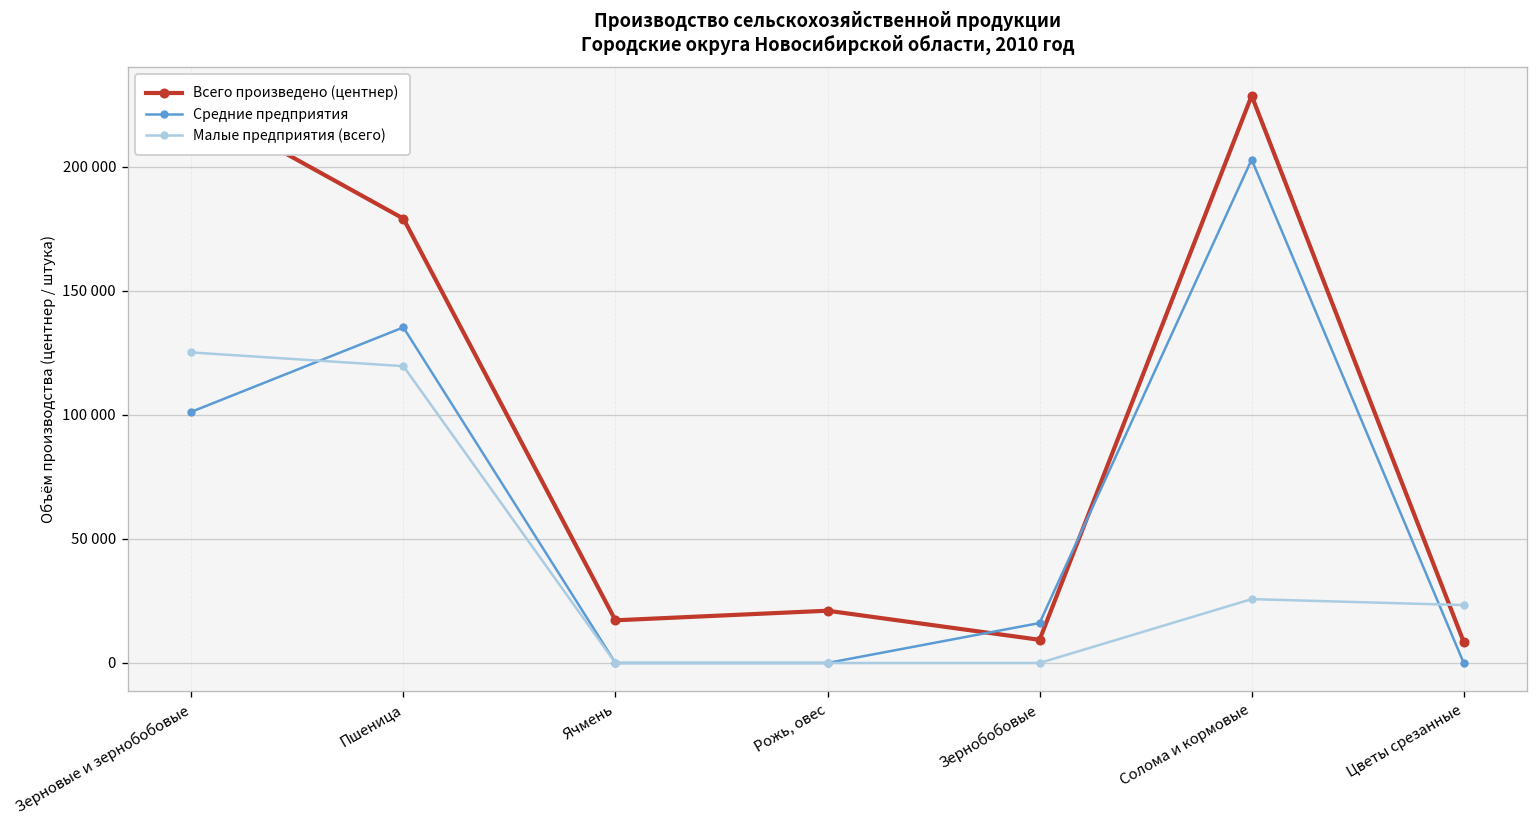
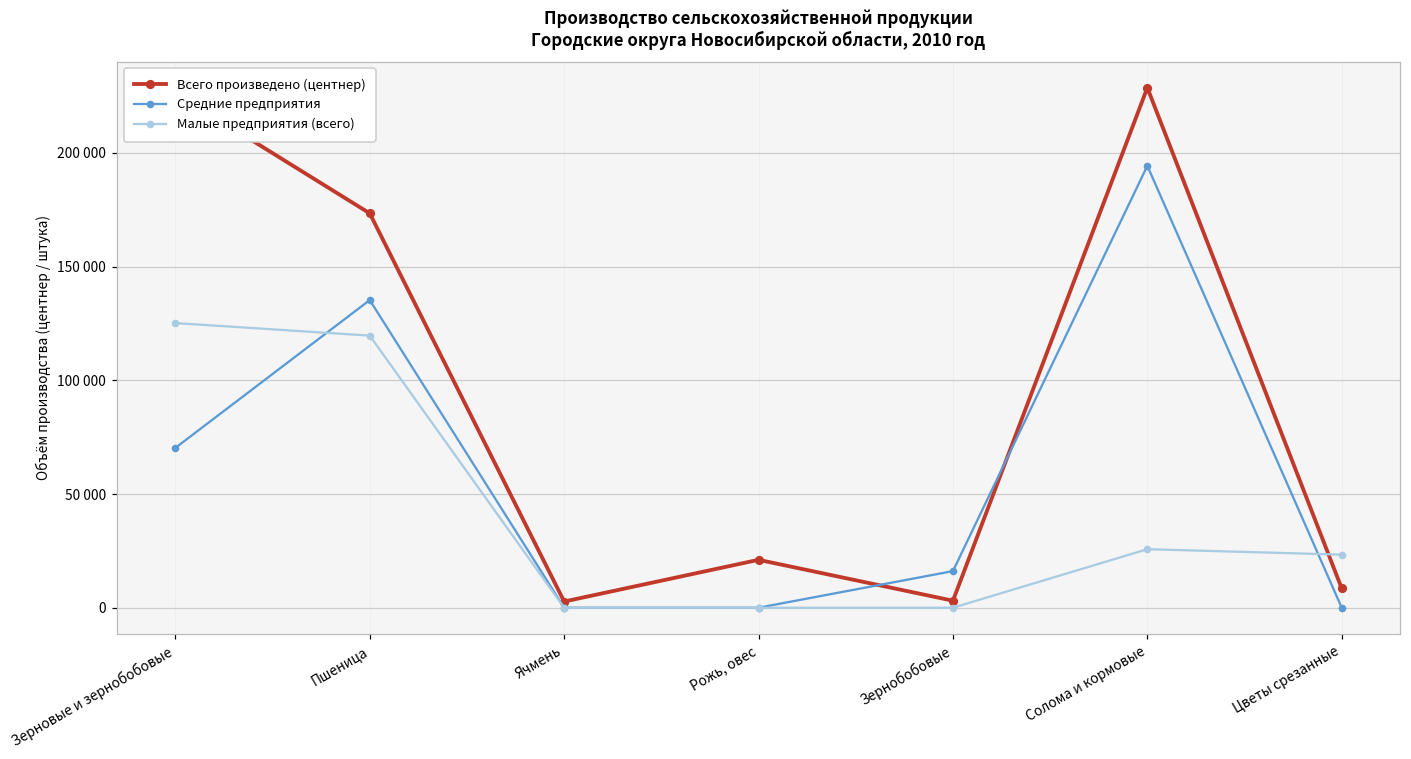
  {
    "Всего произведено (центнер)": {
-     "Пшеница": 179000,
-     "Ячмень": 17000,
+     "Пшеница": 173000,
+     "Ячмень": 3000,
      "Рожь, овес": 21000,
-     "Зернобобовые": 9000,
+     "Зернобобовые": 3000,
      "Солома и кормовые": 229000,
      "Цветы срезанные": 8000
    },
    "Средние предприятия": {
-     "Зерновые и зернобобовые": 101000,
+     "Зерновые и зернобобовые": 70000,
      "Пшеница": 135000,
      "Зернобобовые": 16000,
-     "Солома и кормовые": 203000,
+     "Солома и кормовые": 194000,
      "Цветы срезанные": 0
    },
    "Малые предприятия (всего)": {
      "Зерновые и зернобобовые": 125000,
      "Пшеница": 120000,
      "Зернобобовые": 0,
      "Солома и кормовые": 26000,
      "Цветы срезанные": 23000
    }
  }
